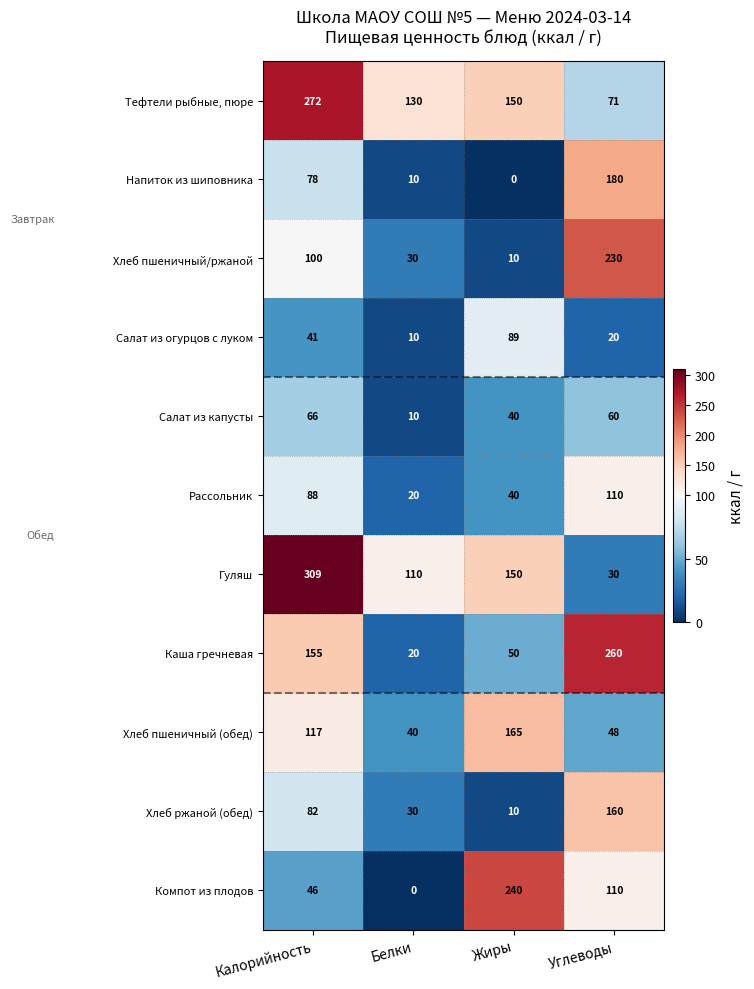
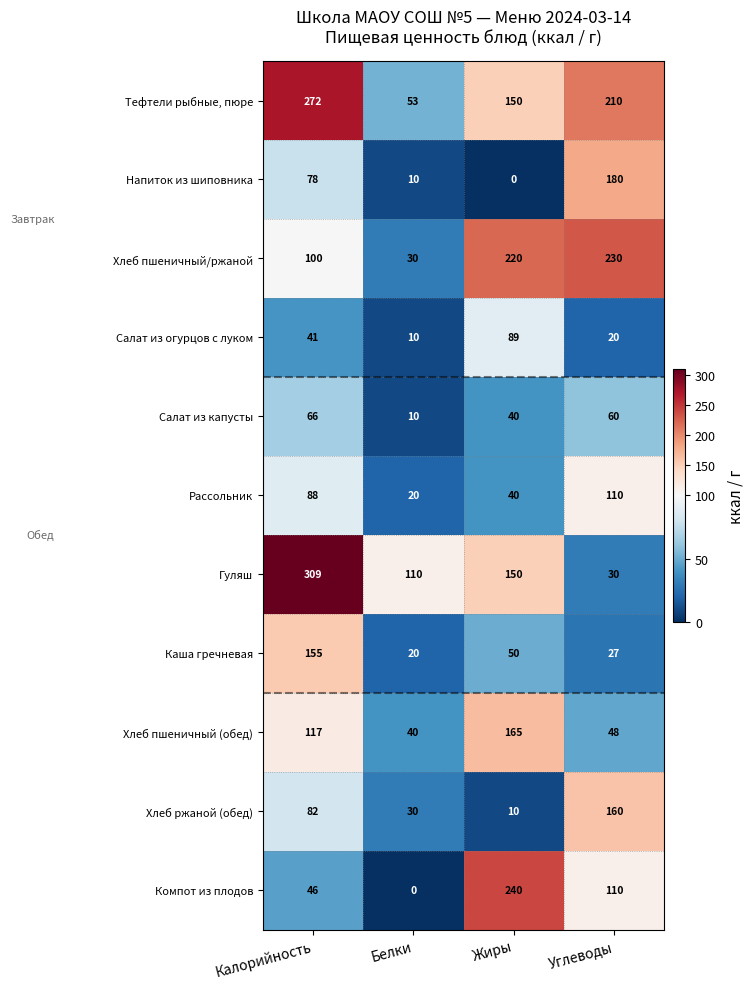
  {
    "Тефтели рыбные, пюре": {
      "Калорийность": 272,
-     "Белки": 130,
+     "Белки": 53,
      "Жиры": 150,
-     "Углеводы": 71
+     "Углеводы": 210
    },
    "Напиток из шиповника": {
      "Калорийность": 78,
      "Белки": 10,
      "Жиры": 0,
      "Углеводы": 180
    },
    "Хлеб пшеничный/ржаной": {
      "Калорийность": 100,
      "Белки": 30,
-     "Жиры": 10,
+     "Жиры": 220,
      "Углеводы": 230
    },
    "Салат из огурцов с луком": {
      "Калорийность": 41,
      "Белки": 10,
      "Жиры": 89,
      "Углеводы": 20
    },
    "Салат из капусты": {
      "Калорийность": 66,
      "Белки": 10,
      "Жиры": 40,
      "Углеводы": 60
    },
    "Рассольник": {
      "Калорийность": 88,
      "Белки": 20,
      "Жиры": 40,
      "Углеводы": 110
    },
    "Гуляш": {
      "Калорийность": 309,
      "Белки": 110,
      "Жиры": 150,
      "Углеводы": 30
    },
    "Каша гречневая": {
      "Калорийность": 155,
      "Белки": 20,
      "Жиры": 50,
-     "Углеводы": 260
+     "Углеводы": 27
    },
    "Хлеб пшеничный (обед)": {
      "Калорийность": 117,
      "Белки": 40,
      "Жиры": 165,
      "Углеводы": 48
    },
    "Хлеб ржаной (обед)": {
      "Калорийность": 82,
      "Белки": 30,
      "Жиры": 10,
      "Углеводы": 160
    },
    "Компот из плодов": {
      "Калорийность": 46,
      "Белки": 0,
      "Жиры": 240,
      "Углеводы": 110
    }
  }
